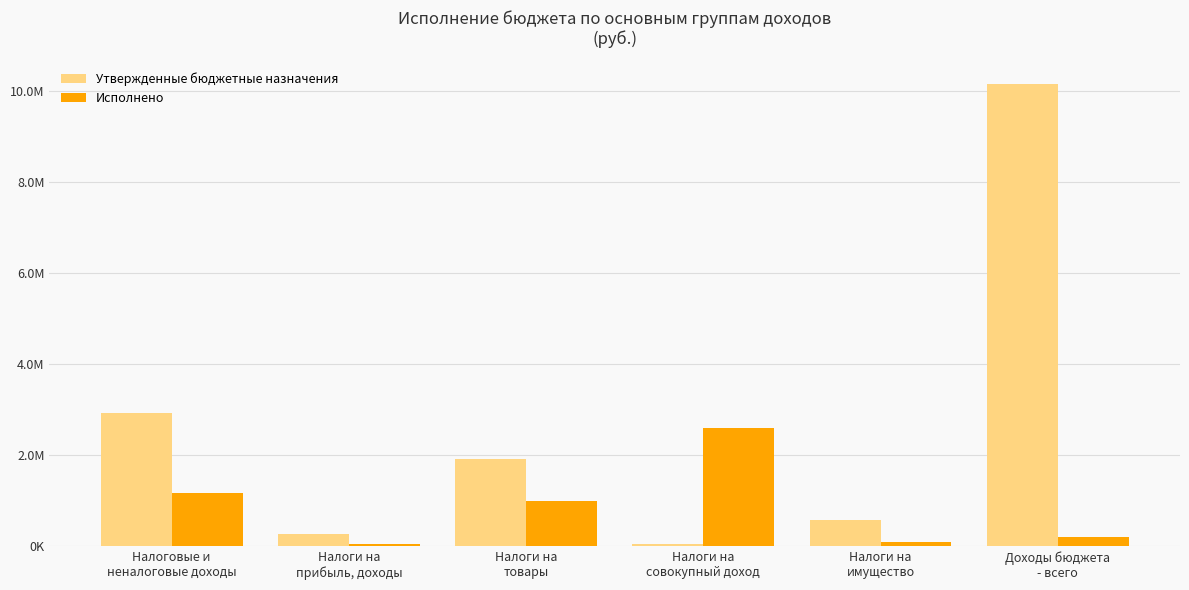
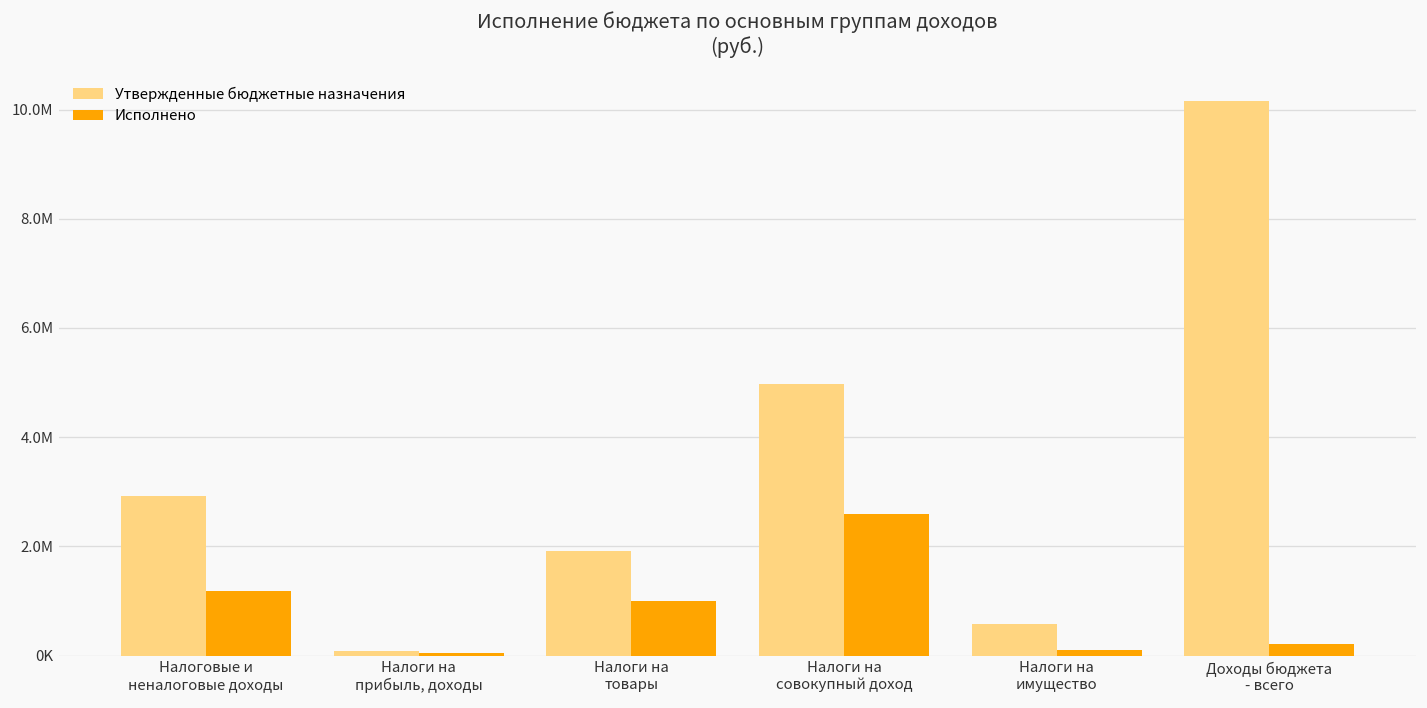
  {
    "Утвержденные бюджетные назначения": {
      "Налоговые и неналоговые доходы": 2900000,
-     "Налоги на прибыль, доходы": 300000,
+     "Налоги на прибыль, доходы": 100000,
      "Налоги на товары": 1900000,
-     "Налоги на совокупный доход": 100000,
+     "Налоги на совокупный доход": 5000000,
      "Налоги на имущество": 600000,
      "Доходы бюджета - всего": 10200000
    },
    "Исполнено": {
      "Налоговые и неналоговые доходы": 1200000,
      "Налоги на прибыль, доходы": 100000,
      "Налоги на товары": 1000000,
      "Налоги на совокупный доход": 2600000,
      "Налоги на имущество": 100000,
      "Доходы бюджета - всего": 200000
    }
  }
